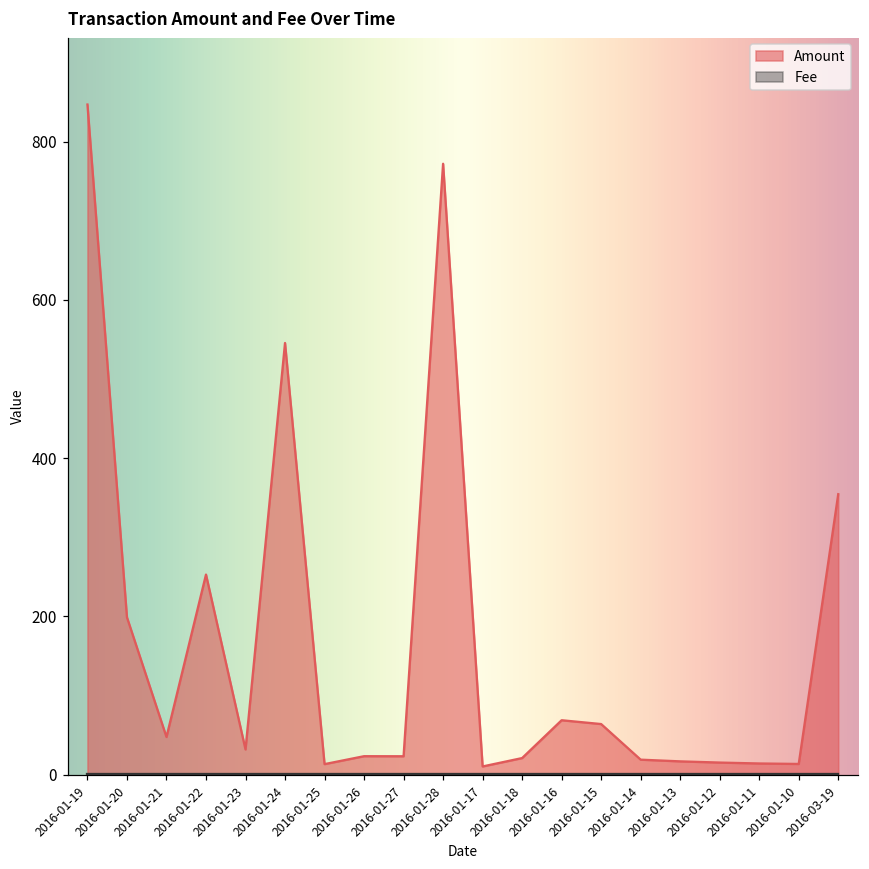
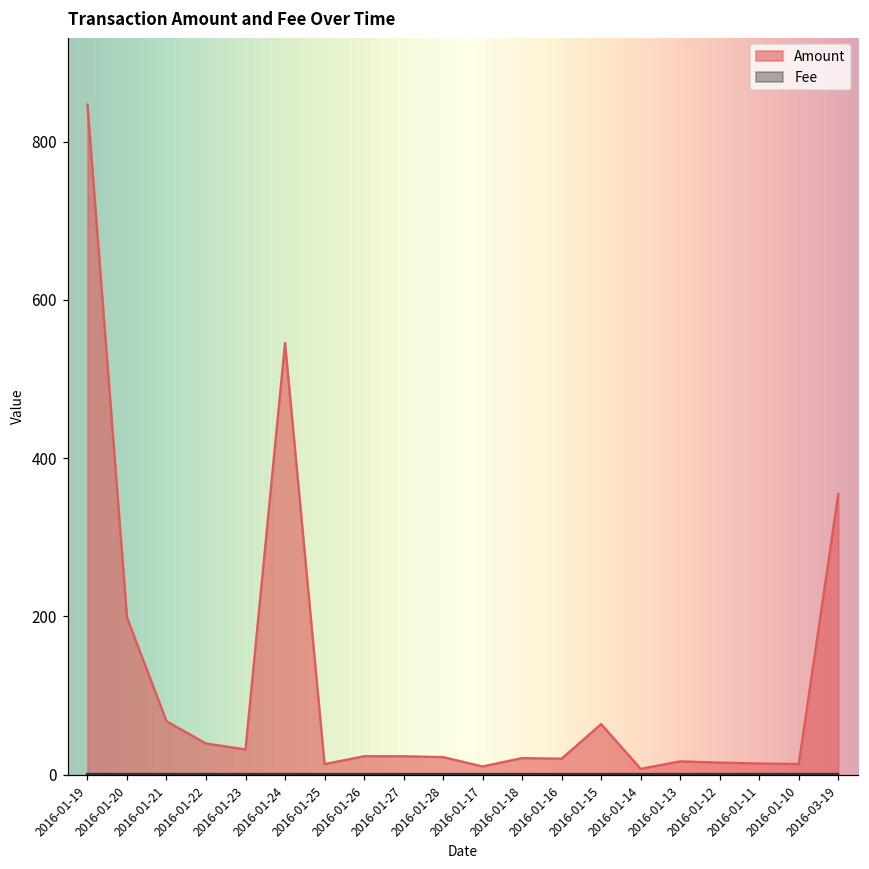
  {
    "Amount": {
      "2016-01-19": 850,
      "2016-01-20": 200,
-     "2016-01-21": 50,
-     "2016-01-22": 250,
+     "2016-01-21": 70,
+     "2016-01-22": 40,
      "2016-01-23": 30,
      "2016-01-24": 550,
      "2016-01-25": 10,
      "2016-01-26": 20,
      "2016-01-27": 20,
-     "2016-01-28": 770,
+     "2016-01-28": 20,
      "2016-01-17": 10,
      "2016-01-18": 20,
-     "2016-01-16": 70,
+     "2016-01-16": 20,
      "2016-01-15": 60,
-     "2016-01-14": 20,
+     "2016-01-14": 10,
      "2016-01-13": 20,
      "2016-01-12": 20,
      "2016-01-11": 10,
      "2016-01-10": 10,
      "2016-03-19": 350
    },
    "Fee": {
      "2016-01-19": 0,
      "2016-01-20": 0,
      "2016-01-21": 0,
      "2016-01-22": 0,
      "2016-01-23": 0,
      "2016-01-24": 0,
      "2016-01-25": 0,
      "2016-01-26": 0,
      "2016-01-27": 0,
      "2016-01-28": 0,
      "2016-01-17": 0,
      "2016-01-18": 0,
      "2016-01-16": 0,
      "2016-01-15": 0,
      "2016-01-14": 0,
      "2016-01-13": 0,
      "2016-01-12": 0,
      "2016-01-11": 0,
      "2016-01-10": 0,
      "2016-03-19": 0
    }
  }
